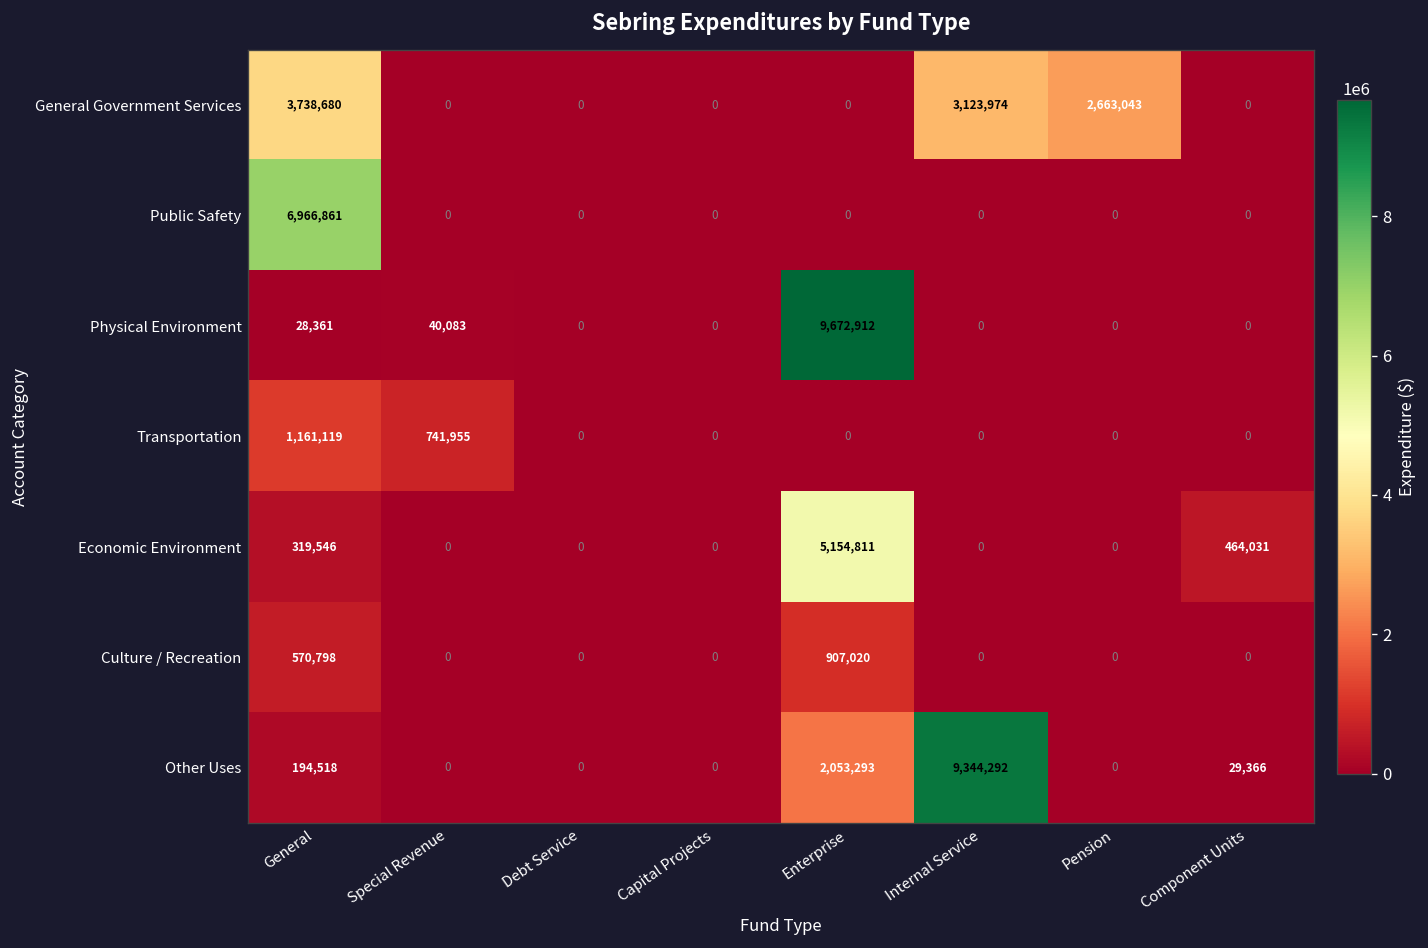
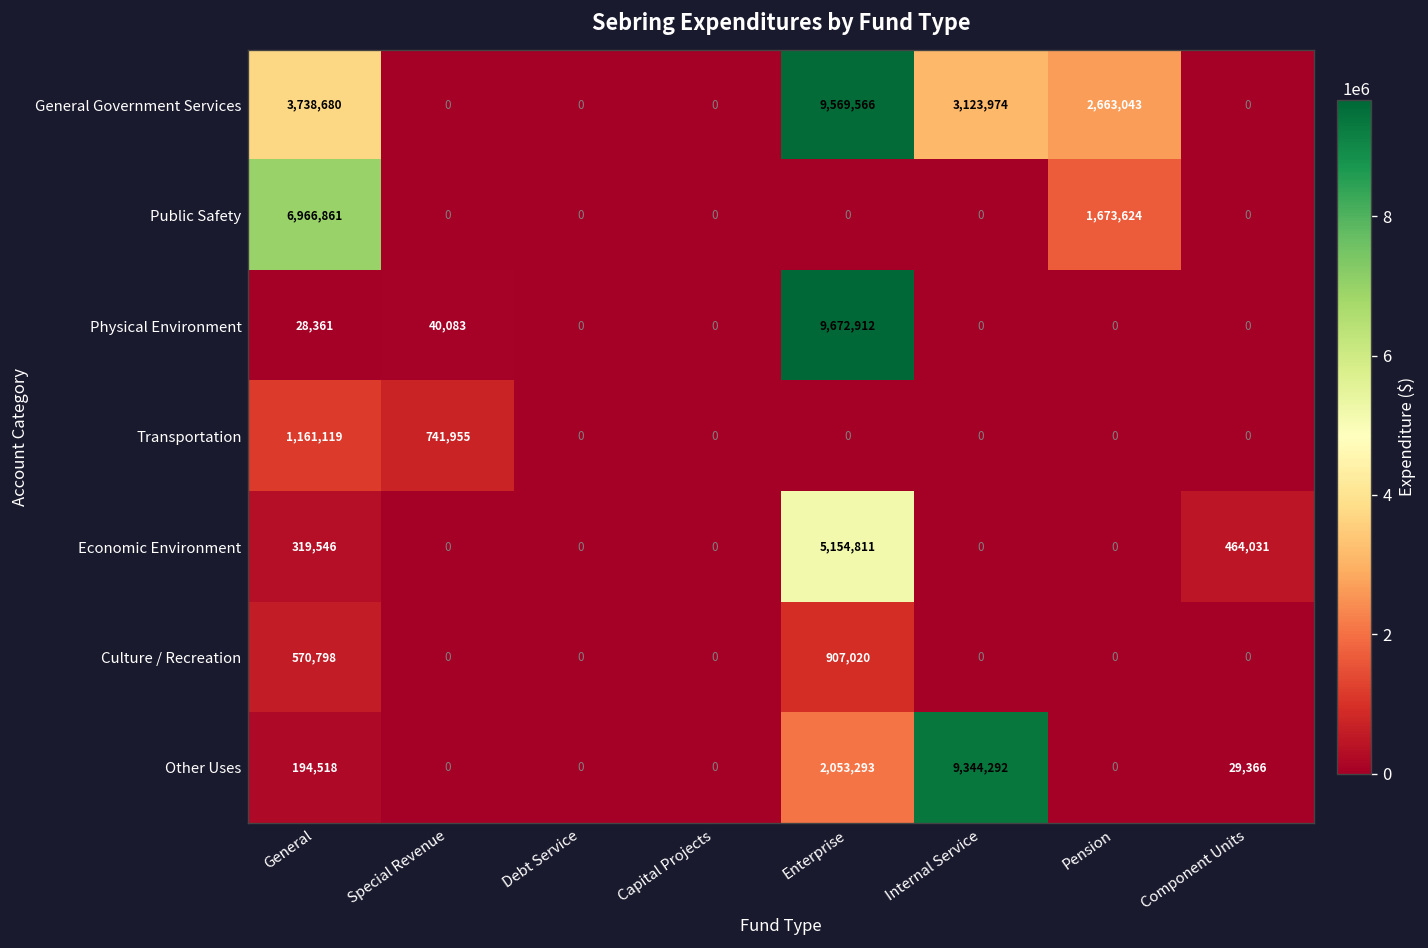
  {
    "General Government Services": {
      "General": "3,738,680",
      "Special Revenue": "0",
      "Debt Service": "0",
      "Capital Projects": "0",
-     "Enterprise": "0",
+     "Enterprise": "9,569,566",
      "Internal Service": "3,123,974",
      "Pension": "2,663,043",
      "Component Units": "0"
    },
    "Public Safety": {
      "General": "6,966,861",
      "Special Revenue": "0",
      "Debt Service": "0",
      "Capital Projects": "0",
      "Enterprise": "0",
      "Internal Service": "0",
-     "Pension": "0",
+     "Pension": "1,673,624",
      "Component Units": "0"
    },
    "Physical Environment": {
      "General": "28,361",
      "Special Revenue": "40,083",
      "Debt Service": "0",
      "Capital Projects": "0",
      "Enterprise": "9,672,912",
      "Internal Service": "0",
      "Pension": "0",
      "Component Units": "0"
    },
    "Transportation": {
      "General": "1,161,119",
      "Special Revenue": "741,955",
      "Debt Service": "0",
      "Capital Projects": "0",
      "Enterprise": "0",
      "Internal Service": "0",
      "Pension": "0",
      "Component Units": "0"
    },
    "Economic Environment": {
      "General": "319,546",
      "Special Revenue": "0",
      "Debt Service": "0",
      "Capital Projects": "0",
      "Enterprise": "5,154,811",
      "Internal Service": "0",
      "Pension": "0",
      "Component Units": "464,031"
    },
    "Culture / Recreation": {
      "General": "570,798",
      "Special Revenue": "0",
      "Debt Service": "0",
      "Capital Projects": "0",
      "Enterprise": "907,020",
      "Internal Service": "0",
      "Pension": "0",
      "Component Units": "0"
    },
    "Other Uses": {
      "General": "194,518",
      "Special Revenue": "0",
      "Debt Service": "0",
      "Capital Projects": "0",
      "Enterprise": "2,053,293",
      "Internal Service": "9,344,292",
      "Pension": "0",
      "Component Units": "29,366"
    }
  }
